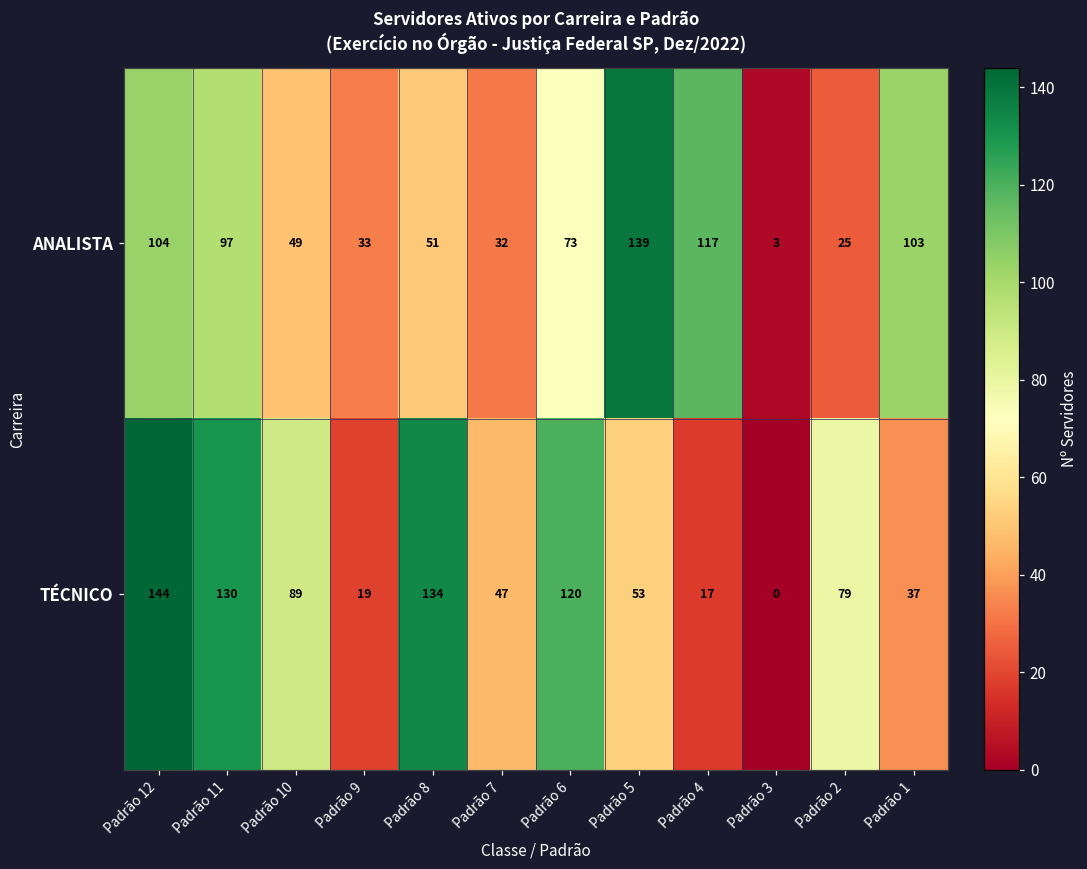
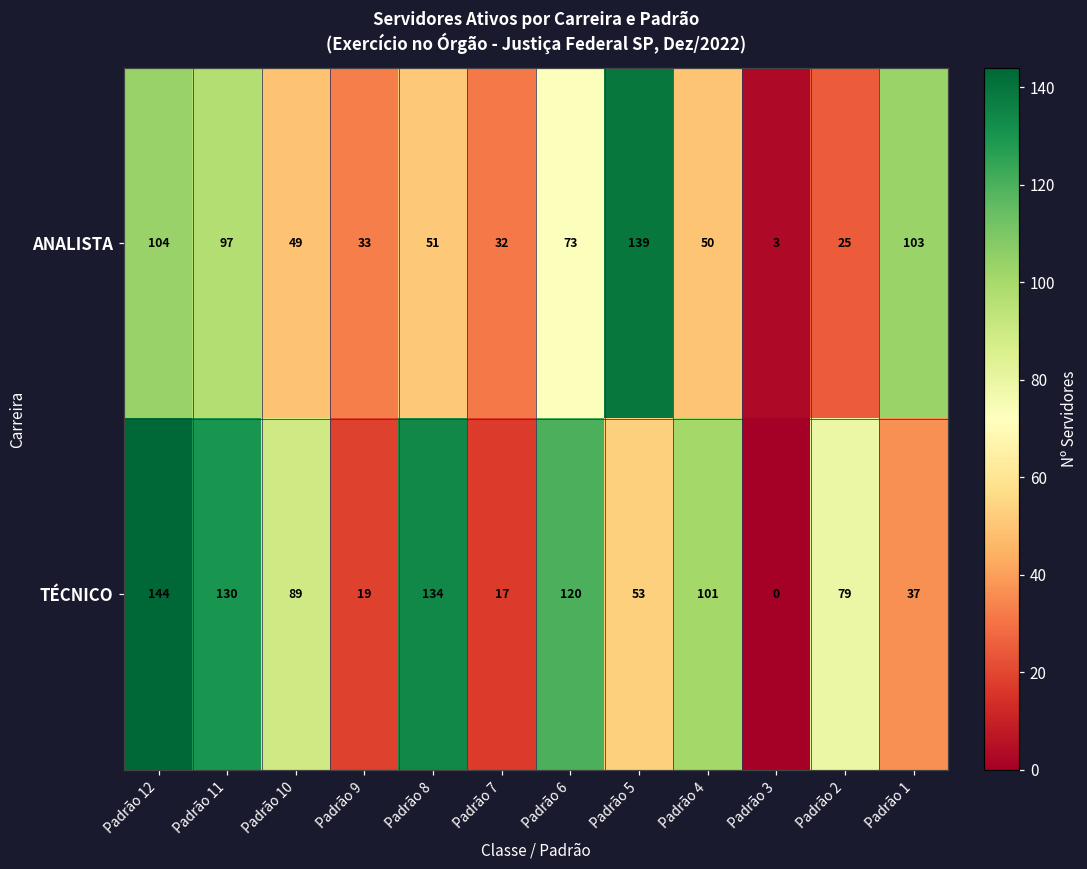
  {
    "ANALISTA": {
      "Padrão 12": 104,
      "Padrão 11": 97,
      "Padrão 10": 49,
      "Padrão 9": 33,
      "Padrão 8": 51,
      "Padrão 7": 32,
      "Padrão 6": 73,
      "Padrão 5": 139,
-     "Padrão 4": 117,
+     "Padrão 4": 50,
      "Padrão 3": 3,
      "Padrão 2": 25,
      "Padrão 1": 103
    },
    "TÉCNICO": {
      "Padrão 12": 144,
      "Padrão 11": 130,
      "Padrão 10": 89,
      "Padrão 9": 19,
      "Padrão 8": 134,
-     "Padrão 7": 47,
+     "Padrão 7": 17,
      "Padrão 6": 120,
      "Padrão 5": 53,
-     "Padrão 4": 17,
+     "Padrão 4": 101,
      "Padrão 3": 0,
      "Padrão 2": 79,
      "Padrão 1": 37
    }
  }
